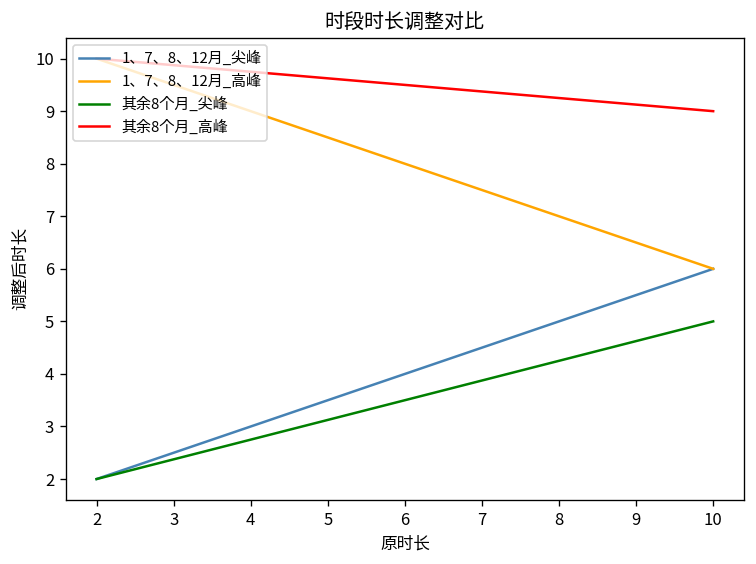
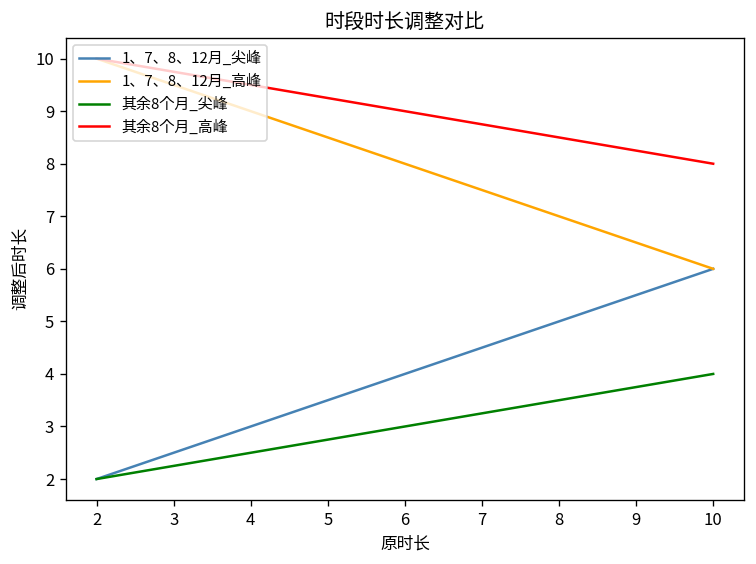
  {
    "其余8个月_尖峰": {
-     "10": 5
+     "10": 4
    },
    "其余8个月_高峰": {
-     "10": 9
+     "10": 8
    }
  }
